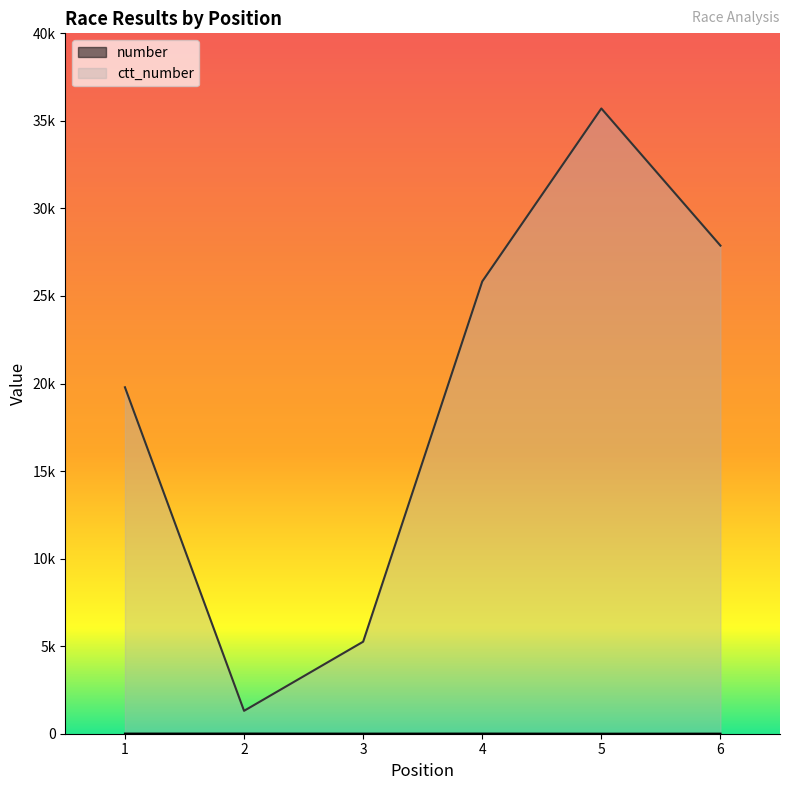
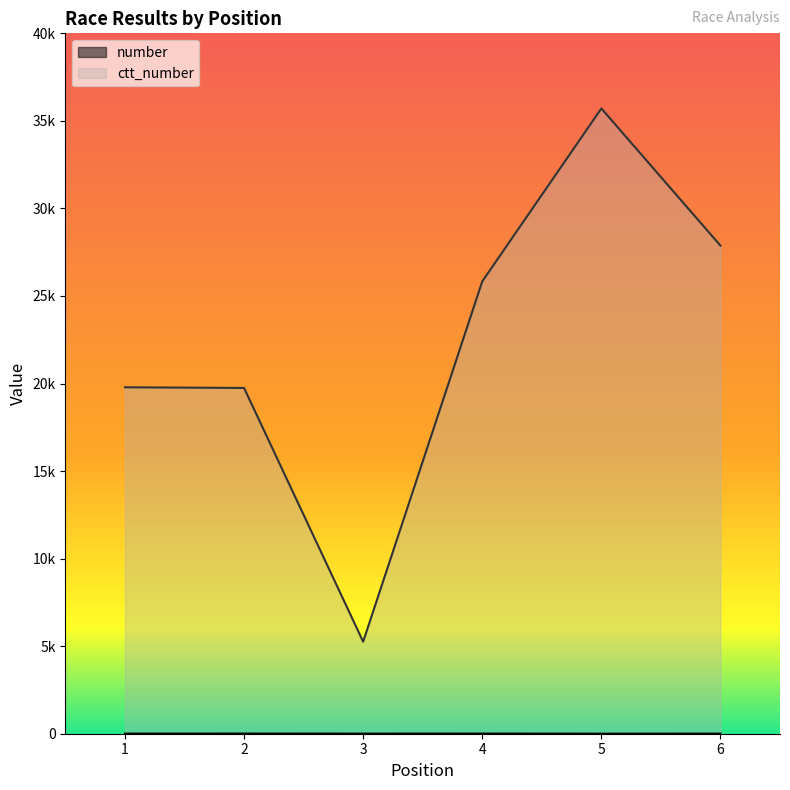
  {
    "number": {
      "1": 0,
      "2": 0,
      "3": 0,
      "4": 0,
      "5": 0,
      "6": 0
    },
    "ctt_number": {
      "1": 19800,
-     "2": 1300,
+     "2": 19700,
      "3": 5300,
      "4": 25800,
      "5": 35700,
      "6": 27900
    }
  }
